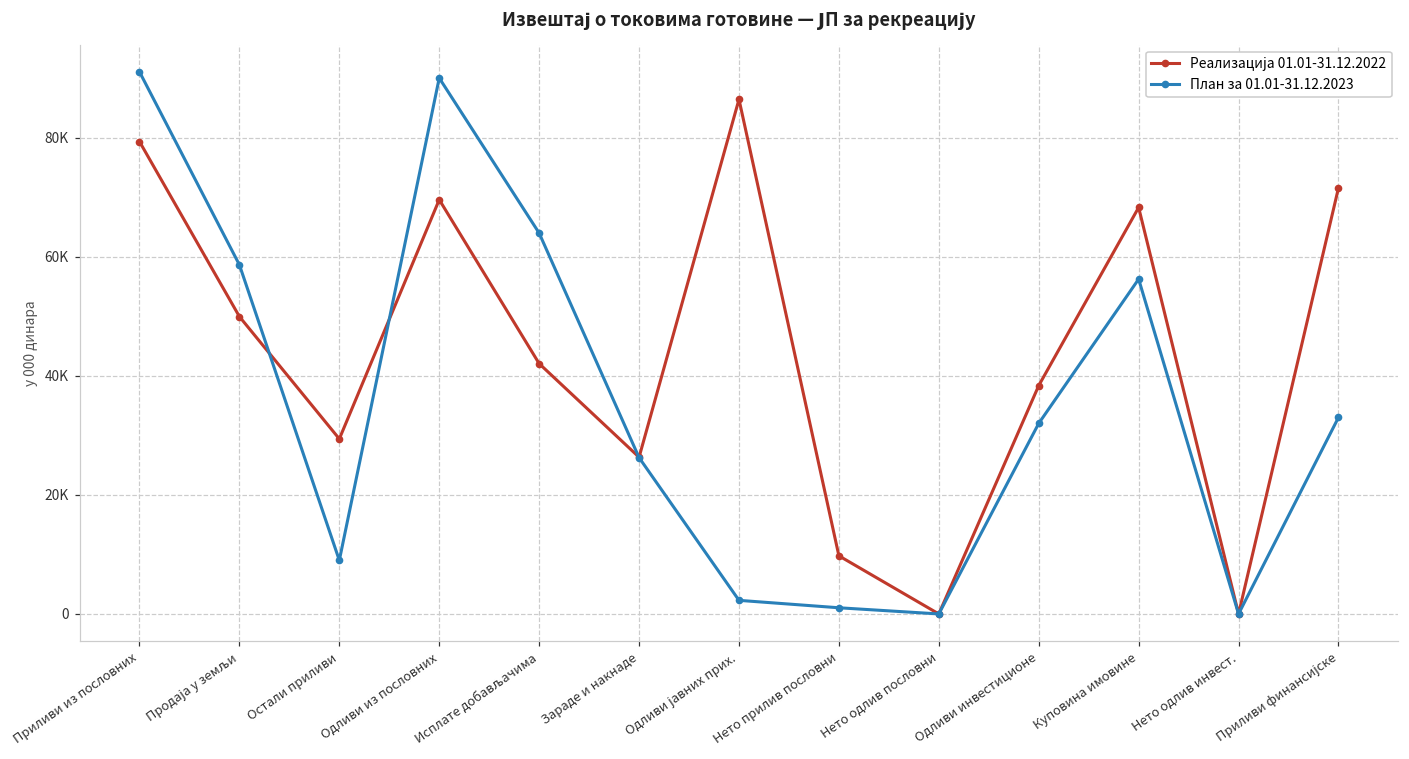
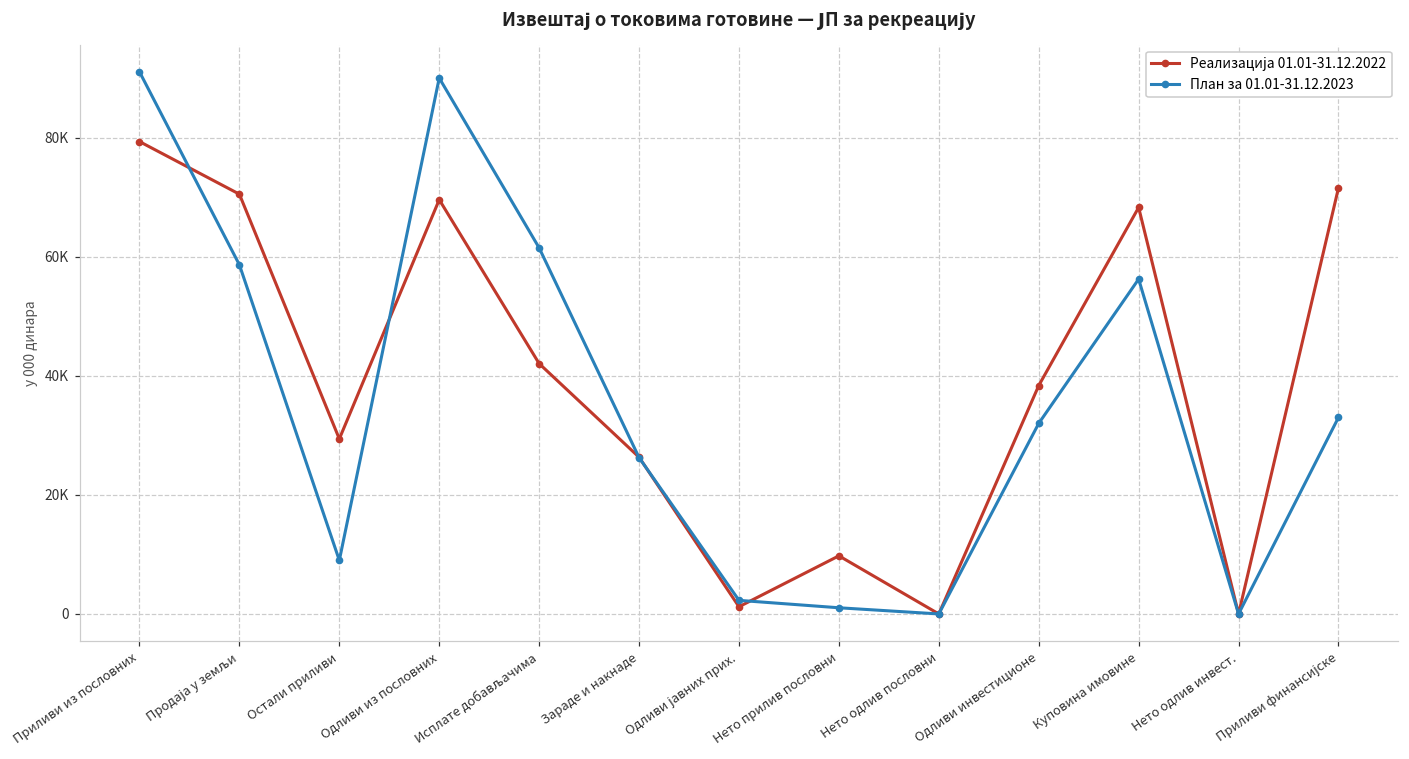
  {
    "Реализација 01.01-31.12.2022": {
      "Приливи из пословних": 79000,
-     "Продаја у земљи": 50000,
+     "Продаја у земљи": 70000,
      "Остали приливи": 29000,
      "Одливи из пословних": 70000,
      "Исплате добављачима": 42000,
-     "Одливи јавних прих.": 86000,
+     "Одливи јавних прих.": 1000,
      "Нето прилив пословни": 10000,
      "Одливи инвестиционе": 38000,
      "Куповина имовине": 68000,
      "Приливи финансијске": 72000
    },
    "План за 01.01-31.12.2023": {
      "Приливи из пословних": 91000,
      "Продаја у земљи": 59000,
      "Остали приливи": 9000,
      "Одливи из пословних": 90000,
-     "Исплате добављачима": 64000,
+     "Исплате добављачима": 61000,
      "Одливи јавних прих.": 2000,
      "Нето прилив пословни": 1000,
      "Одливи инвестиционе": 32000,
      "Куповина имовине": 56000,
      "Приливи финансијске": 33000
    }
  }
